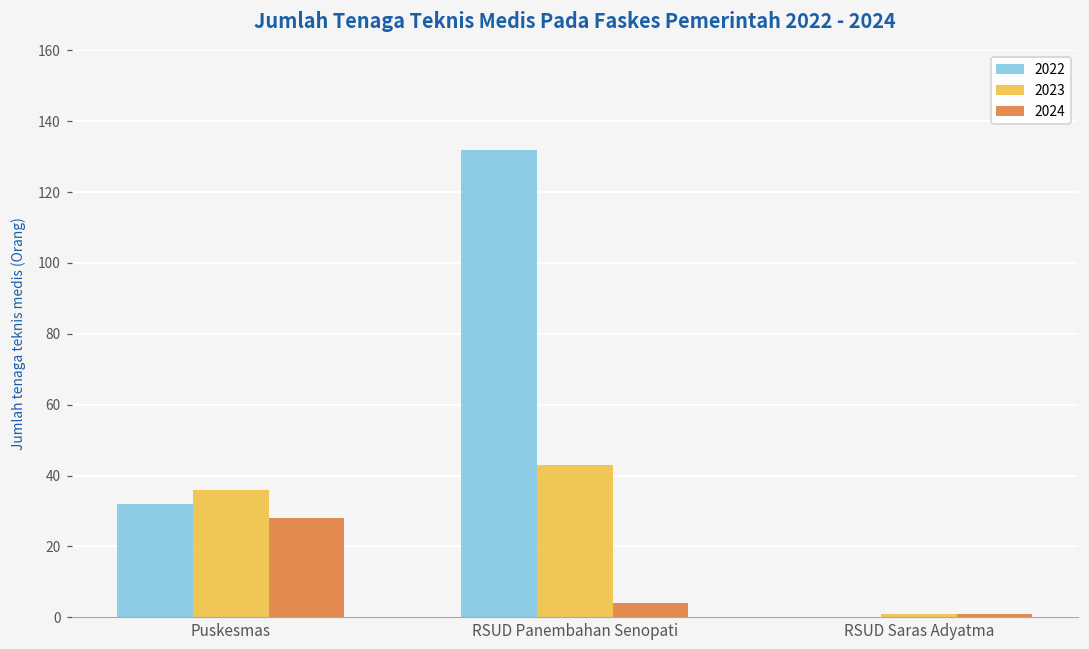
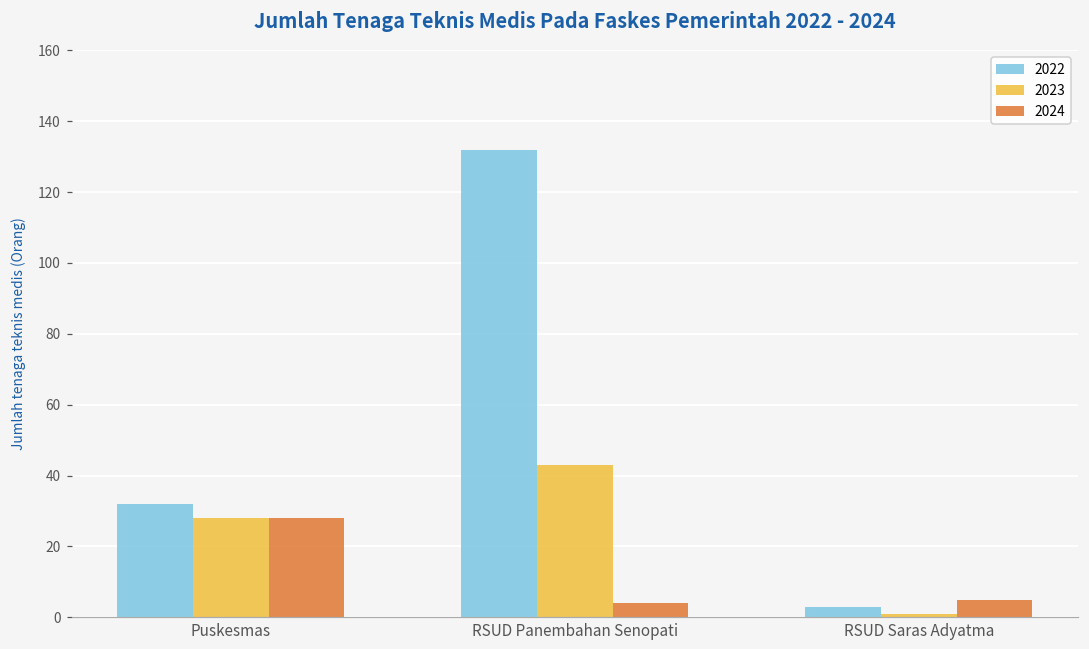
  {
    "2022": {
      "Puskesmas": 32,
      "RSUD Panembahan Senopati": 132,
-     "RSUD Saras Adyatma": 0
+     "RSUD Saras Adyatma": 3
    },
    "2023": {
-     "Puskesmas": 36,
+     "Puskesmas": 28,
      "RSUD Panembahan Senopati": 43,
      "RSUD Saras Adyatma": 1
    },
    "2024": {
      "Puskesmas": 28,
      "RSUD Panembahan Senopati": 4,
-     "RSUD Saras Adyatma": 1
+     "RSUD Saras Adyatma": 5
    }
  }
